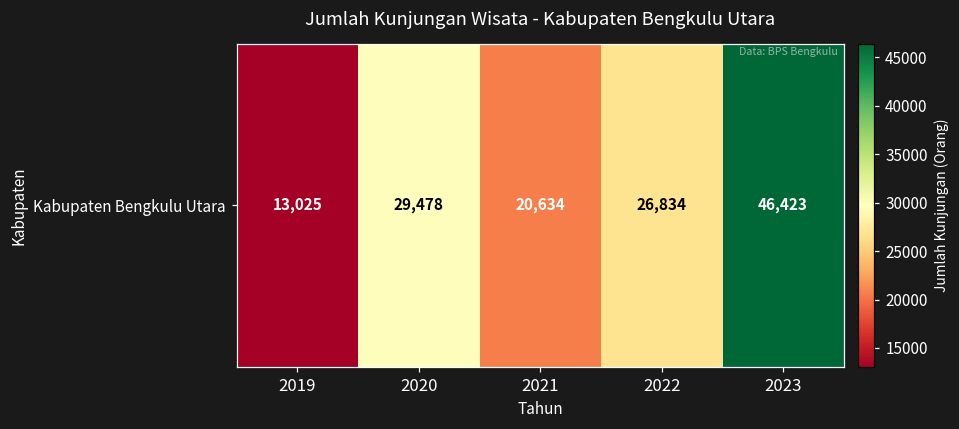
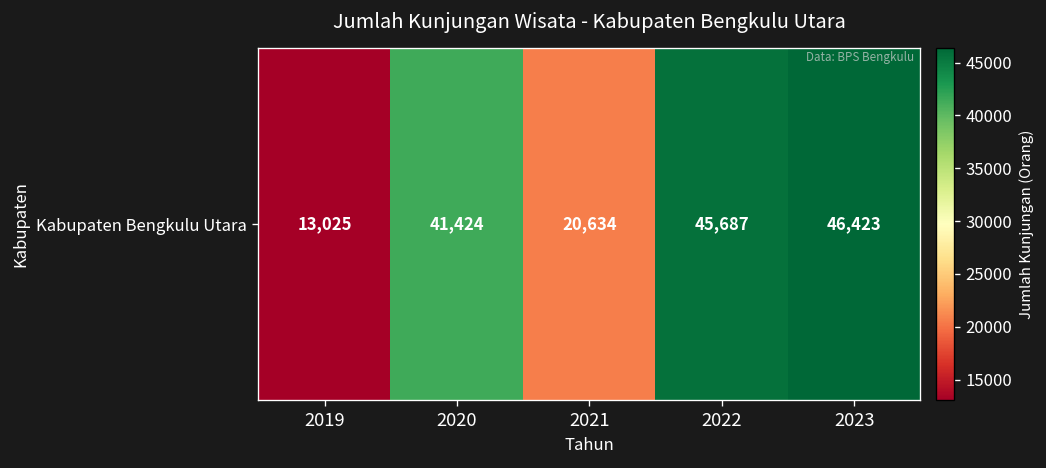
  {
    "Kabupaten Bengkulu Utara": {
      "2019": "13,025",
-     "2020": "29,478",
+     "2020": "41,424",
      "2021": "20,634",
-     "2022": "26,834"
+     "2022": "45,687"
    }
  }
